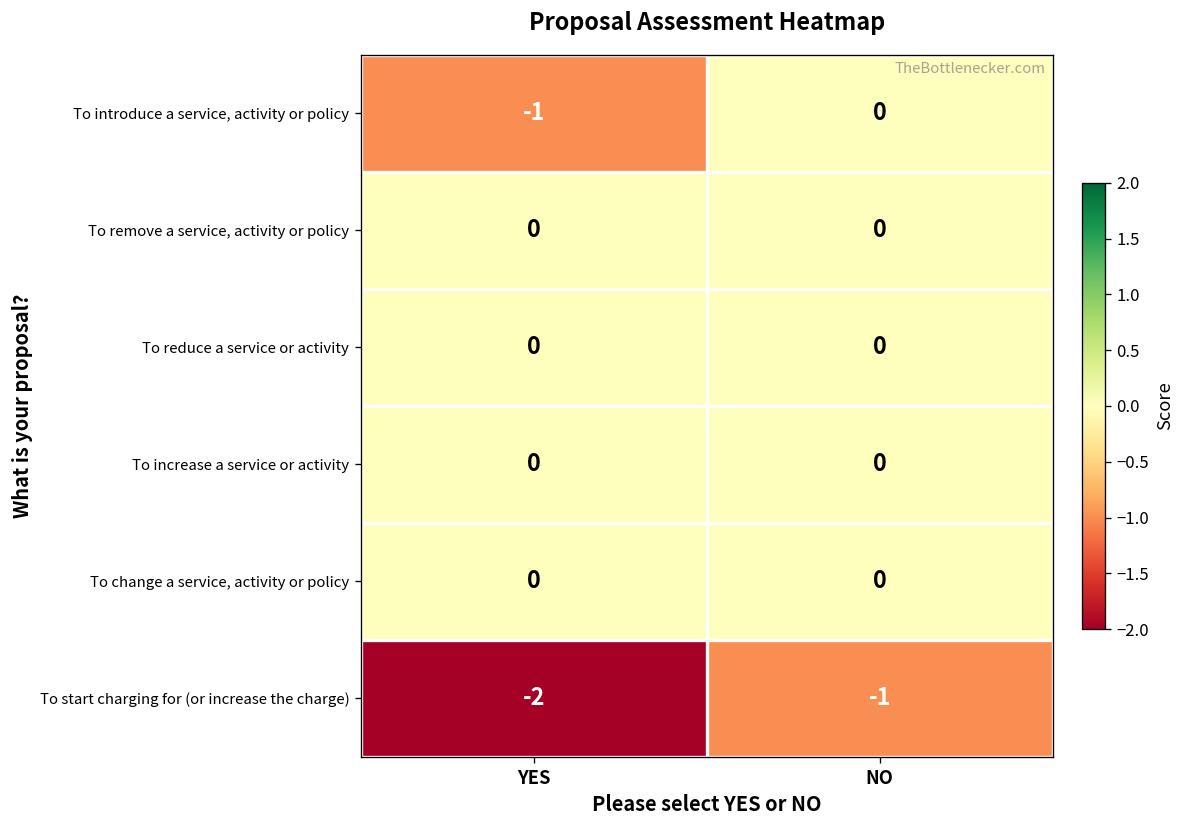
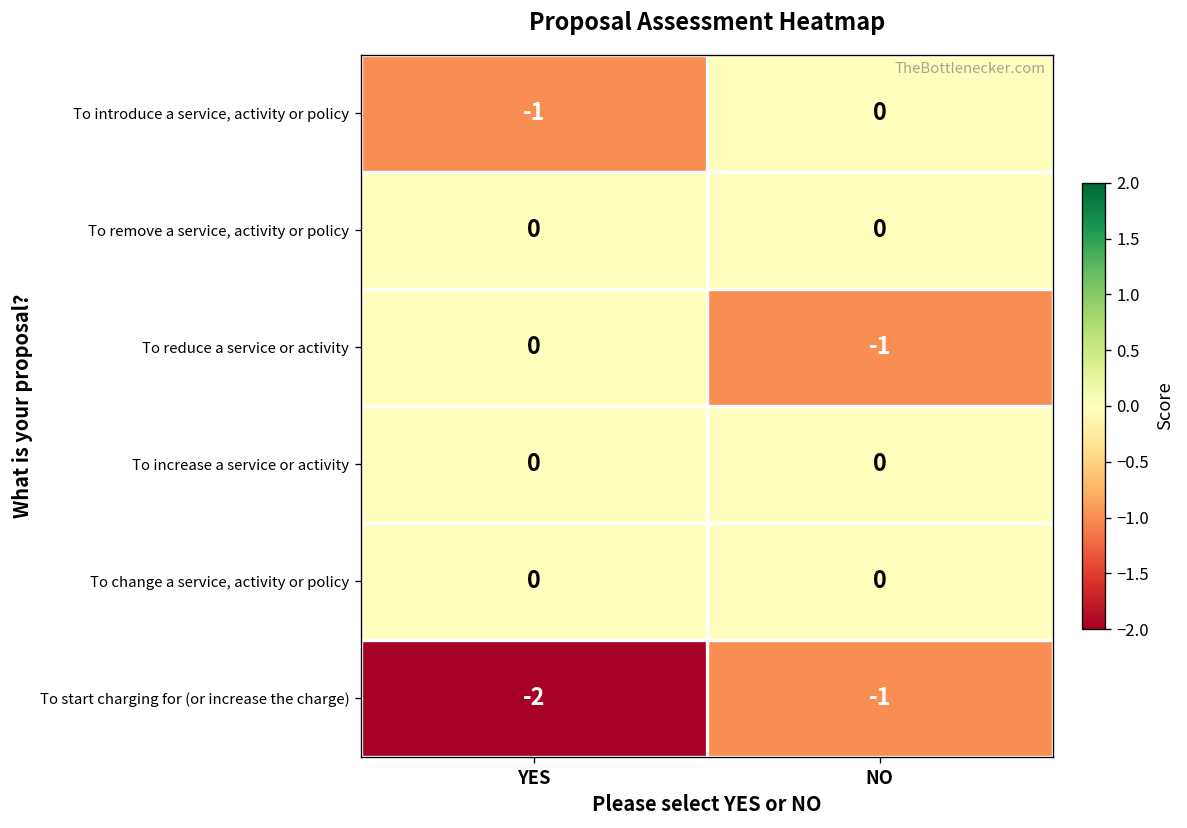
  {
    "To introduce a service, activity or policy": {
      "YES": -1
    },
    "To remove a service, activity or policy": {
      "YES": 0,
      "NO": 0
    },
    "To reduce a service or activity": {
      "YES": 0,
-     "NO": 0
+     "NO": -1
    },
    "To increase a service or activity": {
      "YES": 0,
      "NO": 0
    },
    "To change a service, activity or policy": {
      "YES": 0,
      "NO": 0
    },
    "To start charging for (or increase the charge)": {
      "YES": -2,
      "NO": -1
    }
  }
